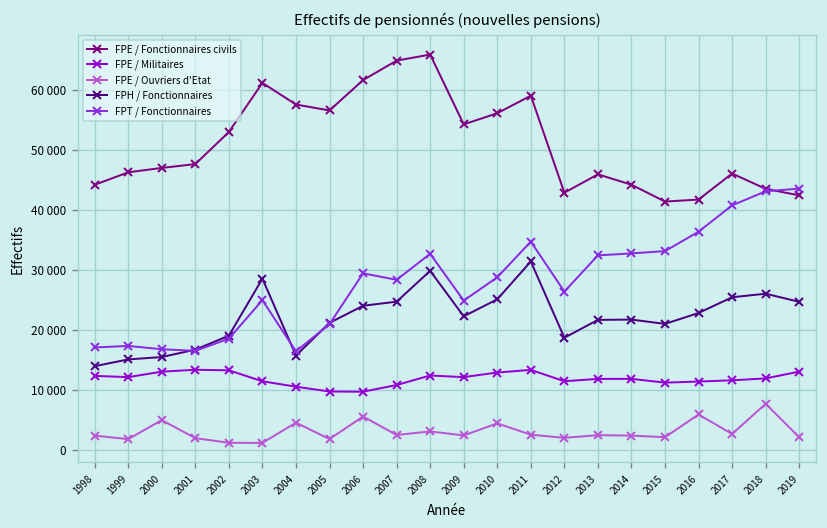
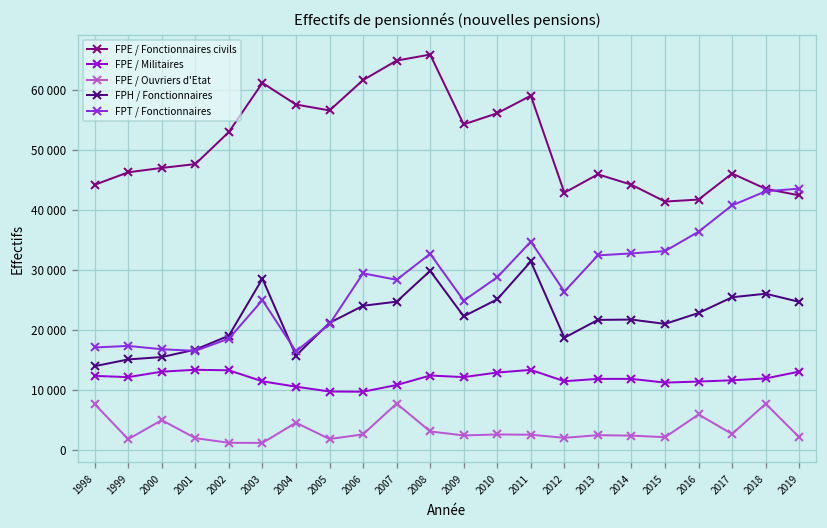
  {
    "FPE / Ouvriers d'Etat": {
-     "1998": 2000,
+     "1998": 8000,
      "1999": 2000,
      "2000": 5000,
      "2001": 2000,
      "2002": 1000,
      "2003": 1000,
      "2004": 5000,
      "2005": 2000,
-     "2006": 6000,
-     "2007": 3000,
+     "2006": 3000,
+     "2007": 8000,
      "2008": 3000,
      "2009": 2000,
-     "2010": 4000,
+     "2010": 3000,
      "2011": 3000,
      "2012": 2000,
      "2013": 2000,
      "2014": 2000,
      "2015": 2000,
      "2016": 6000,
      "2017": 3000,
      "2018": 8000,
      "2019": 2000
    }
  }
